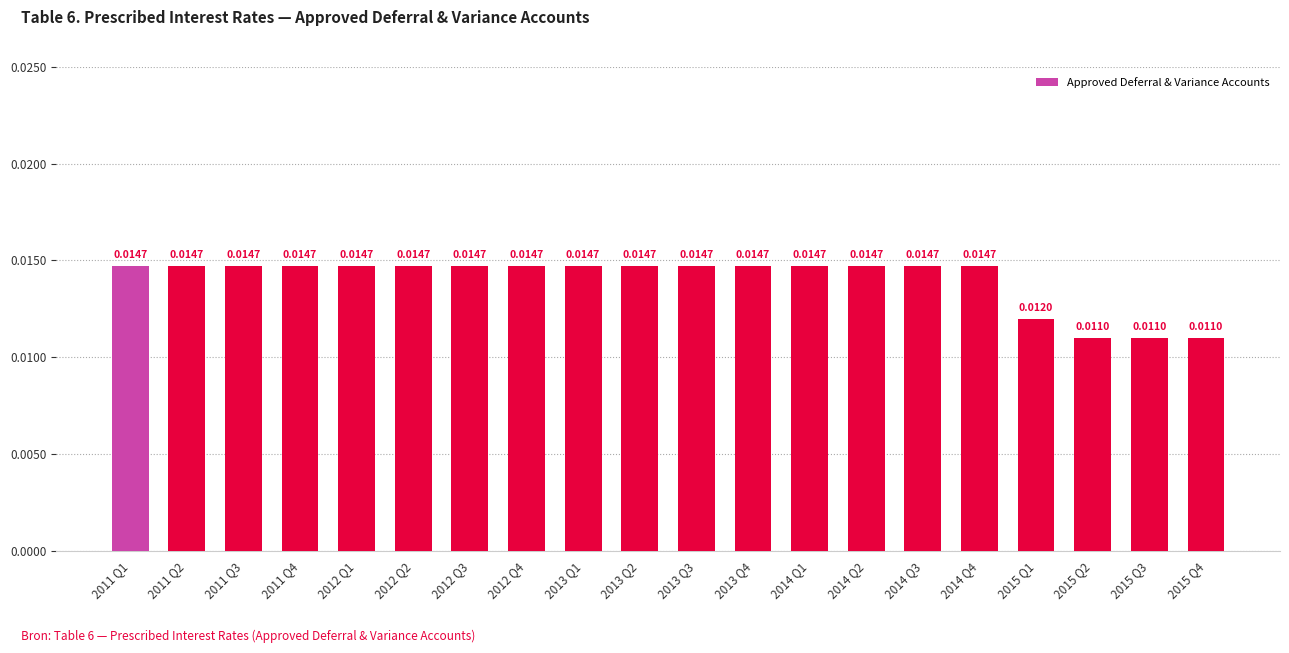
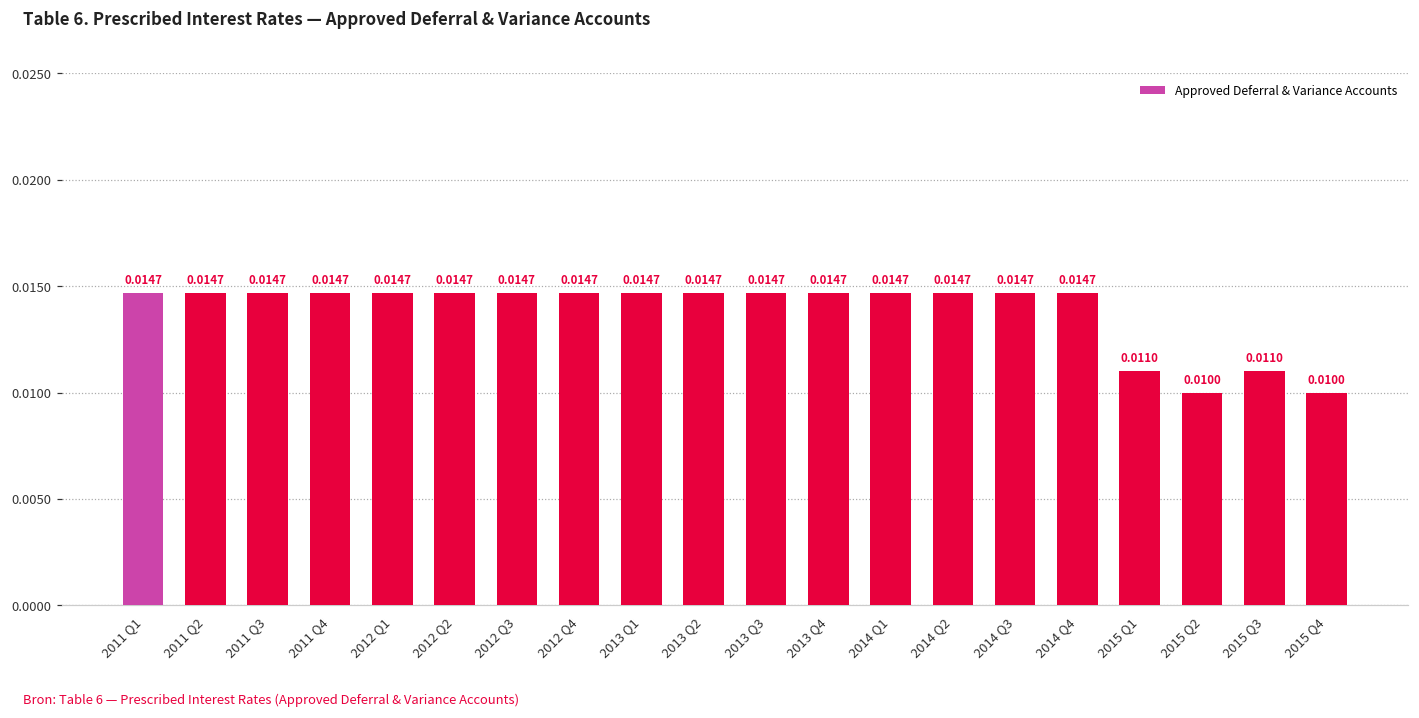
  {
    "2011 Q1": 0.0147,
    "2011 Q2": 0.0147,
    "2011 Q3": 0.0147,
    "2011 Q4": 0.0147,
    "2012 Q1": 0.0147,
    "2012 Q2": 0.0147,
    "2012 Q3": 0.0147,
    "2012 Q4": 0.0147,
    "2013 Q1": 0.0147,
    "2013 Q2": 0.0147,
    "2013 Q3": 0.0147,
    "2013 Q4": 0.0147,
    "2014 Q1": 0.0147,
    "2014 Q2": 0.0147,
    "2014 Q3": 0.0147,
    "2014 Q4": 0.0147,
-   "2015 Q1": 0.0120,
-   "2015 Q2": 0.0110,
+   "2015 Q1": 0.0110,
+   "2015 Q2": 0.0100,
    "2015 Q3": 0.0110,
-   "2015 Q4": 0.0110
+   "2015 Q4": 0.0100
  }
